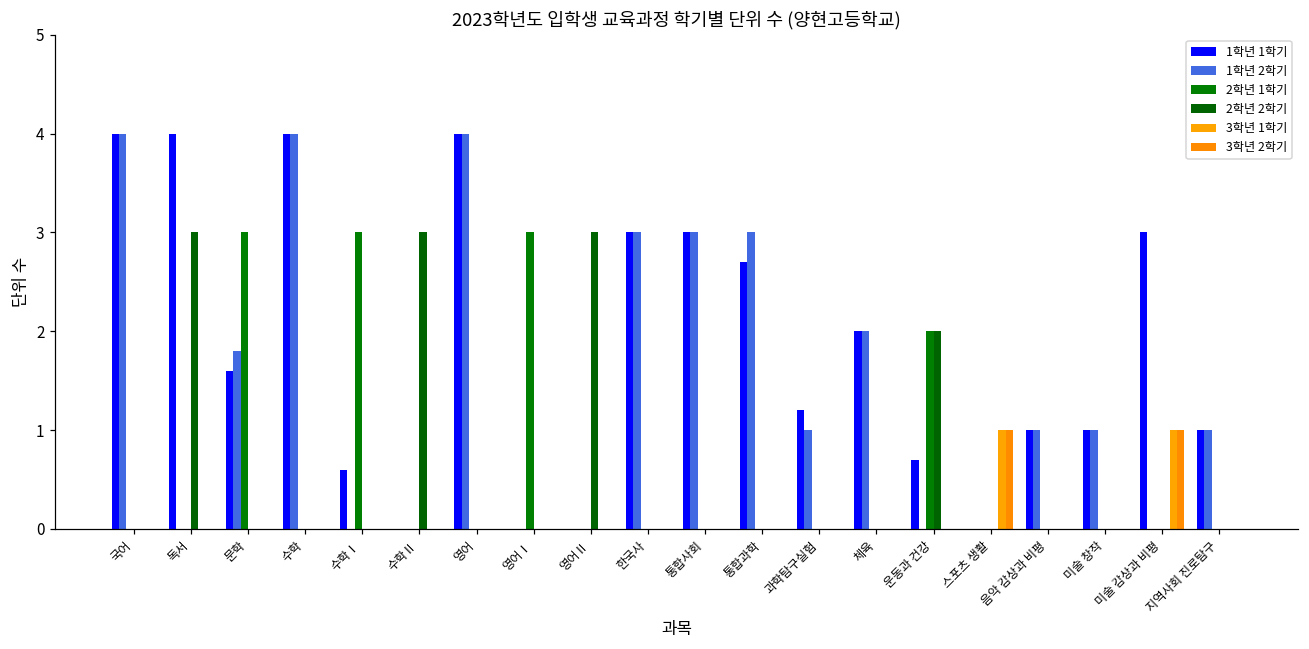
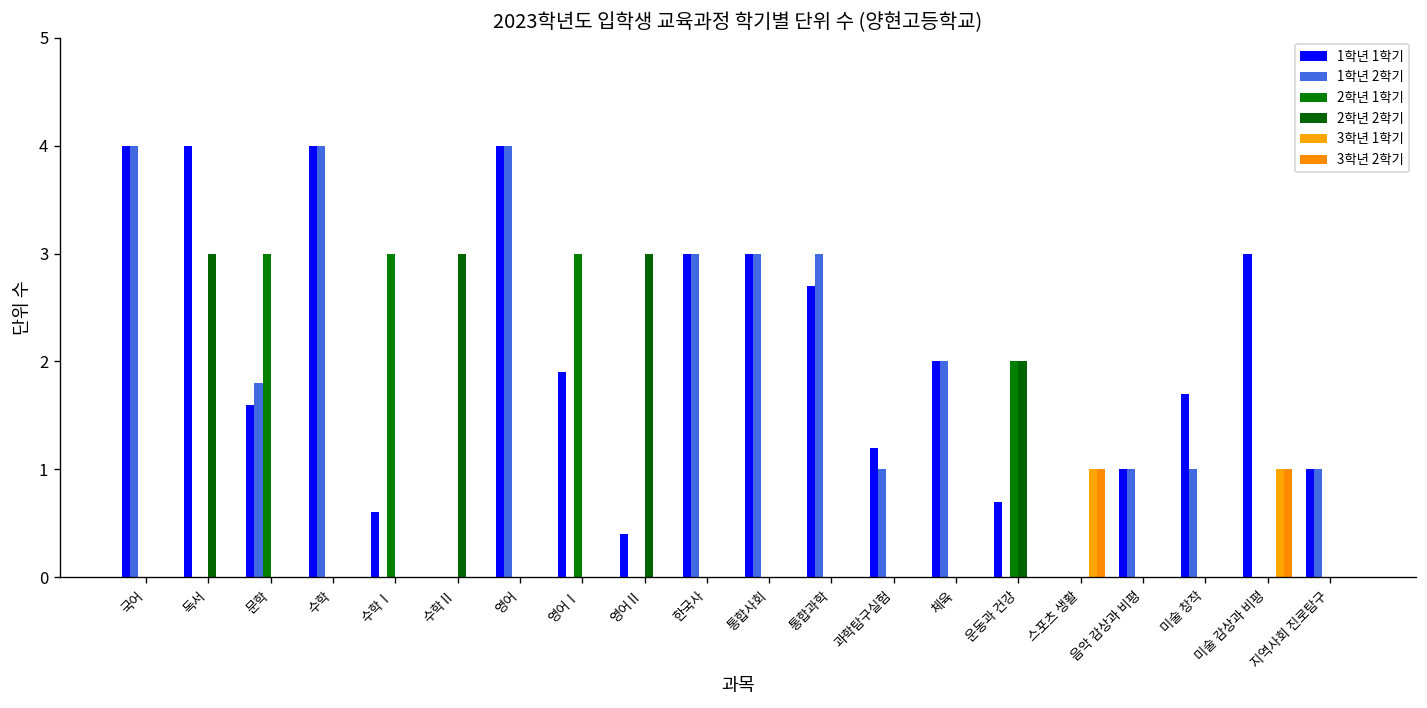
  {
    "1학년 1학기": {
      "국어": 4.0,
      "독서": 4.0,
      "문학": 1.6,
      "수학": 4.0,
      "수학Ⅰ": 0.6,
      "수학Ⅱ": 0.0,
      "영어": 4.0,
-     "영어Ⅰ": 0.0,
-     "영어Ⅱ": 0.0,
+     "영어Ⅰ": 1.9,
+     "영어Ⅱ": 0.4,
      "한국사": 3.0,
      "통합사회": 3.0,
      "통합과학": 2.7,
      "과학탐구실험": 1.2,
      "체육": 2.0,
      "운동과 건강": 0.7,
      "스포츠 생활": 0.0,
      "음악 감상과 비평": 1.0,
-     "미술 창작": 1.0,
+     "미술 창작": 1.7,
      "미술 감상과 비평": 3.0,
      "지역사회 진로탐구": 1.0
    },
    "1학년 2학기": {
      "국어": 4.0,
      "독서": 0.0,
      "문학": 1.8,
      "수학": 4.0,
      "수학Ⅰ": 0.0,
      "수학Ⅱ": 0.0,
      "영어": 4.0,
      "영어Ⅰ": 0.0,
      "영어Ⅱ": 0.0,
      "한국사": 3.0,
      "통합사회": 3.0,
      "통합과학": 3.0,
      "과학탐구실험": 1.0,
      "체육": 2.0,
      "운동과 건강": 0.0,
      "스포츠 생활": 0.0,
      "음악 감상과 비평": 1.0,
      "미술 창작": 1.0,
      "미술 감상과 비평": 0.0,
      "지역사회 진로탐구": 1.0
    }
  }
